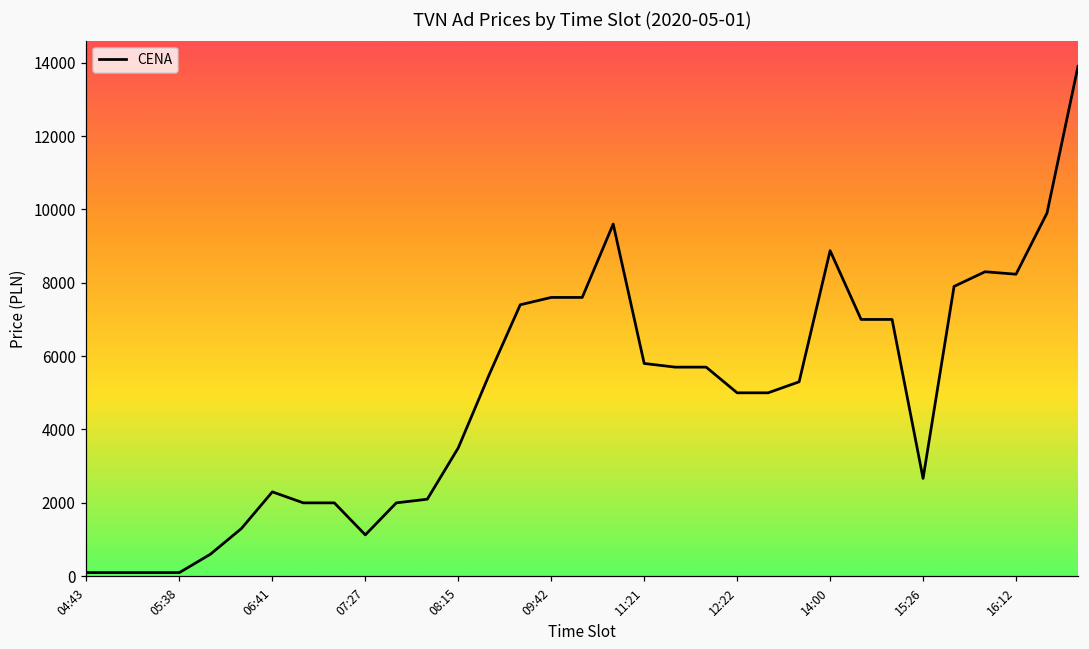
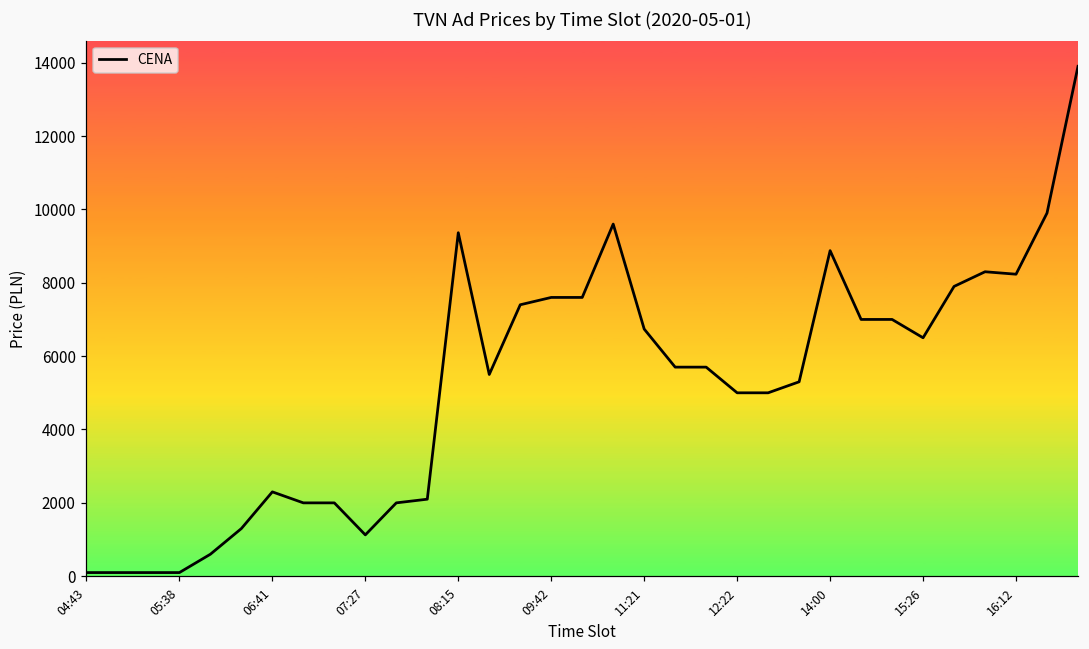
  {
    "04:43": 100,
    "05:38": 100,
    "06:41": 2300,
    "07:27": 1100,
-   "08:15": 3500,
+   "08:15": 9400,
    "09:42": 7600,
-   "11:21": 5800,
+   "11:21": 6700,
    "12:22": 5000,
    "14:00": 8900,
-   "15:26": 2700,
+   "15:26": 6500,
    "16:12": 8200
  }
